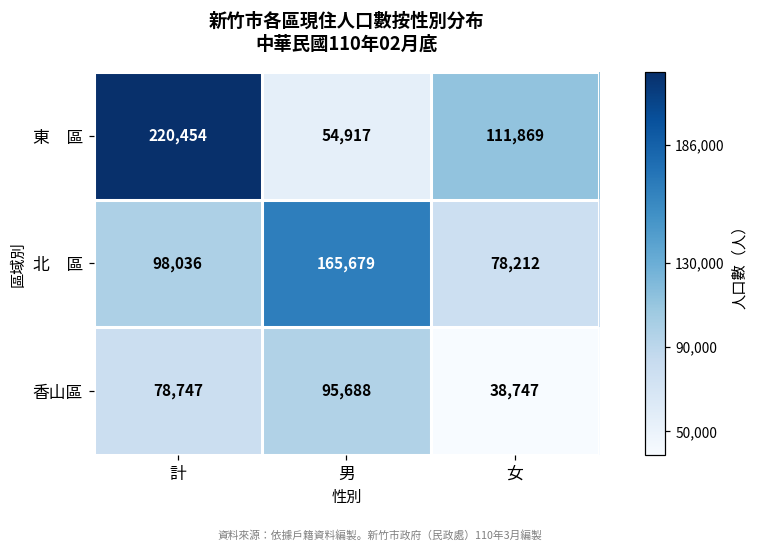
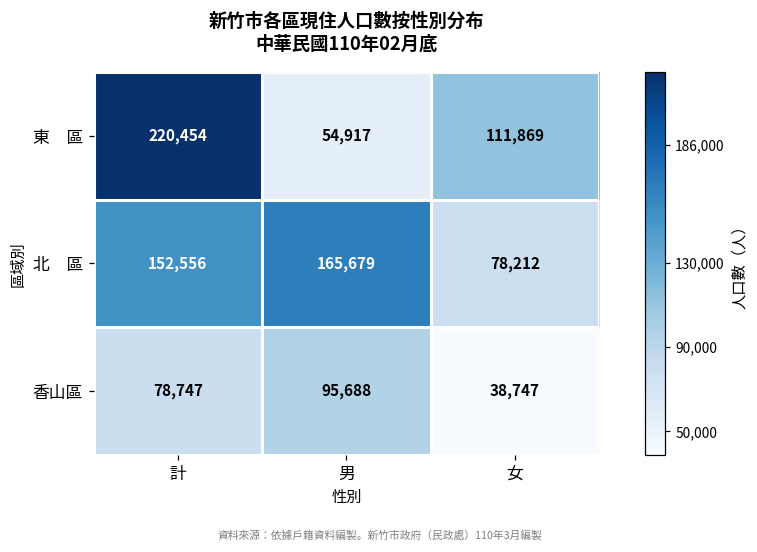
  {
    "東 區": {
      "計": "220,454",
      "男": "54,917",
      "女": "111,869"
    },
    "北 區": {
-     "計": "98,036",
+     "計": "152,556",
      "男": "165,679",
      "女": "78,212"
    },
    "香山區": {
      "計": "78,747",
      "男": "95,688",
      "女": "38,747"
    }
  }
